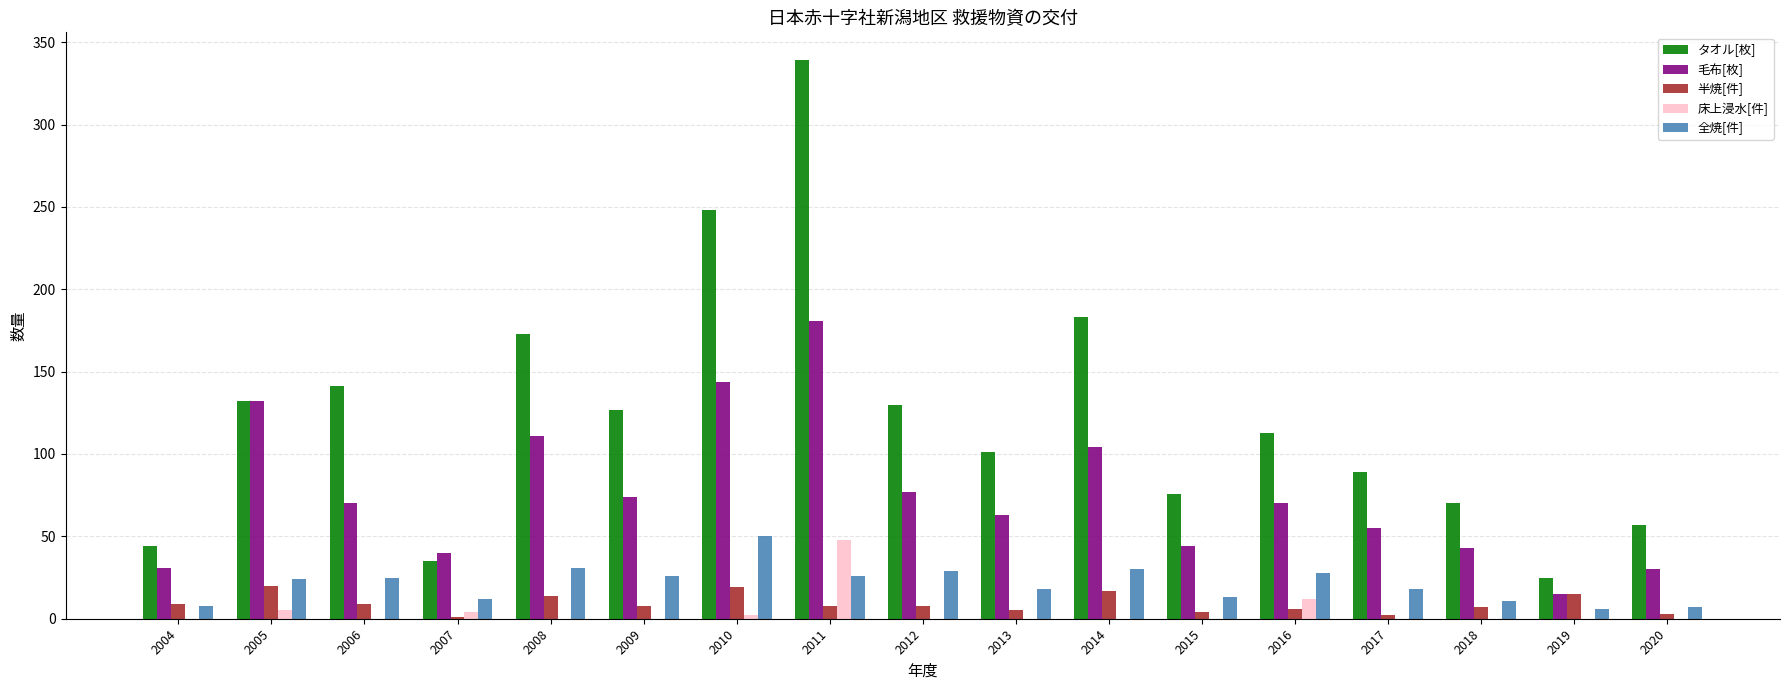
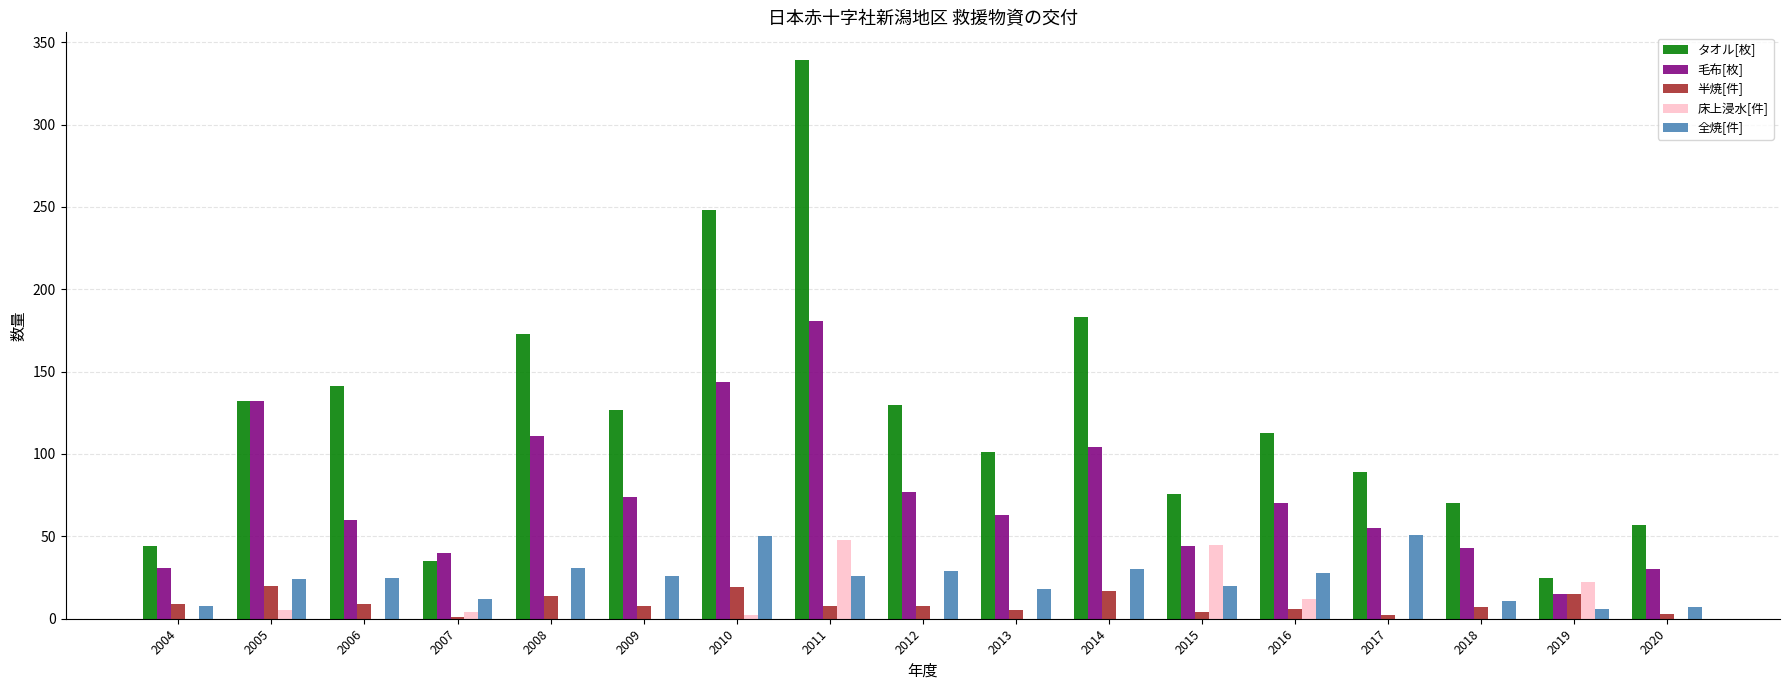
  {
    "タオル[枚]": {
      "2004": 44,
      "2005": 132,
      "2006": 141,
      "2007": 35,
      "2008": 173,
      "2009": 127,
      "2010": 248,
      "2011": 339,
      "2012": 130,
      "2013": 101,
      "2014": 183,
      "2015": 76,
      "2016": 113,
      "2017": 89,
      "2018": 70,
      "2019": 25,
      "2020": 57
    },
    "毛布[枚]": {
      "2004": 31,
      "2005": 132,
-     "2006": 70,
+     "2006": 60,
      "2007": 40,
      "2008": 111,
      "2009": 74,
      "2010": 144,
      "2011": 181,
      "2012": 77,
      "2013": 63,
      "2014": 104,
      "2015": 44,
      "2016": 70,
      "2017": 55,
      "2018": 43,
      "2019": 15,
      "2020": 30
    },
    "半焼[件]": {
      "2004": 9,
      "2005": 20,
      "2006": 9,
      "2008": 14,
      "2009": 8,
      "2010": 19,
      "2011": 8,
      "2012": 8,
      "2013": 5,
      "2014": 17,
      "2015": 4,
      "2016": 6,
      "2017": 2,
      "2018": 7,
      "2019": 15,
      "2020": 3
    },
    "床上浸水[件]": {
      "2004": 0,
      "2005": 5,
      "2006": 0,
      "2007": 4,
      "2008": 0,
      "2009": 0,
      "2010": 2,
      "2011": 48,
      "2012": 0,
      "2013": 0,
      "2014": 0,
-     "2015": 0,
+     "2015": 45,
      "2016": 12,
      "2017": 0,
      "2018": 0,
-     "2019": 0,
+     "2019": 22,
      "2020": 0
    },
    "全焼[件]": {
      "2004": 8,
      "2005": 24,
      "2006": 25,
      "2007": 12,
      "2008": 31,
      "2009": 26,
      "2010": 50,
      "2011": 26,
      "2012": 29,
      "2013": 18,
      "2014": 30,
-     "2015": 13,
+     "2015": 20,
      "2016": 28,
-     "2017": 18,
+     "2017": 51,
      "2018": 11,
      "2019": 6,
      "2020": 7
    }
  }
